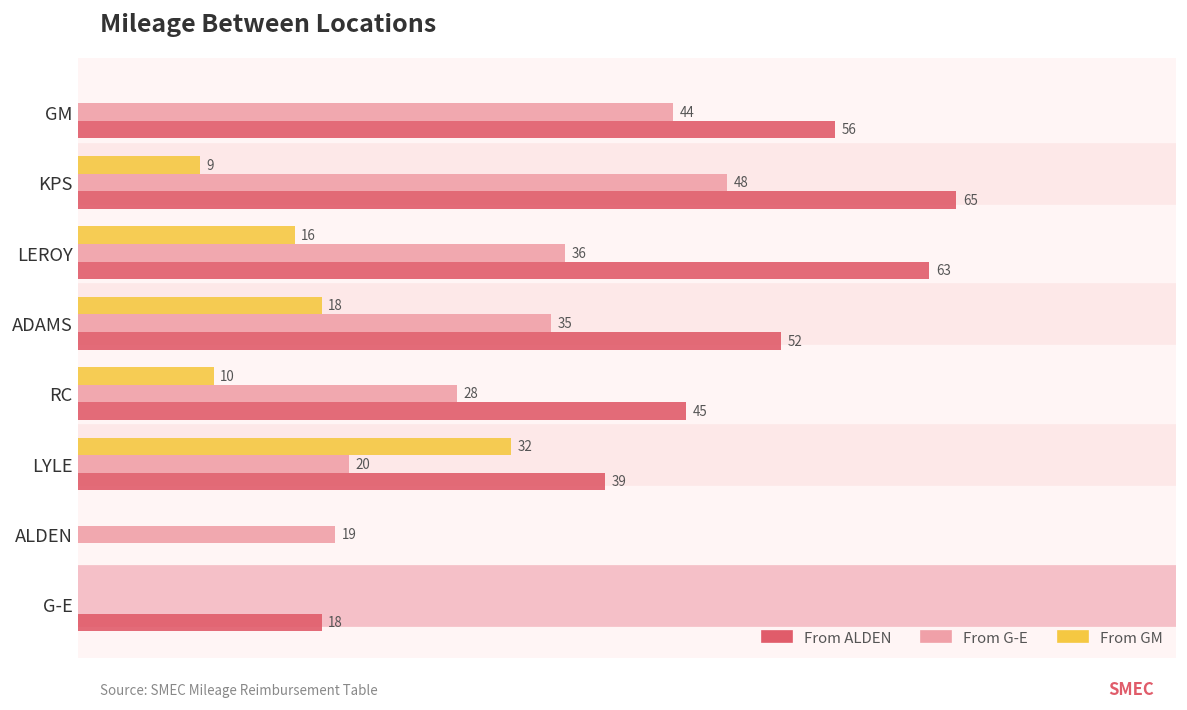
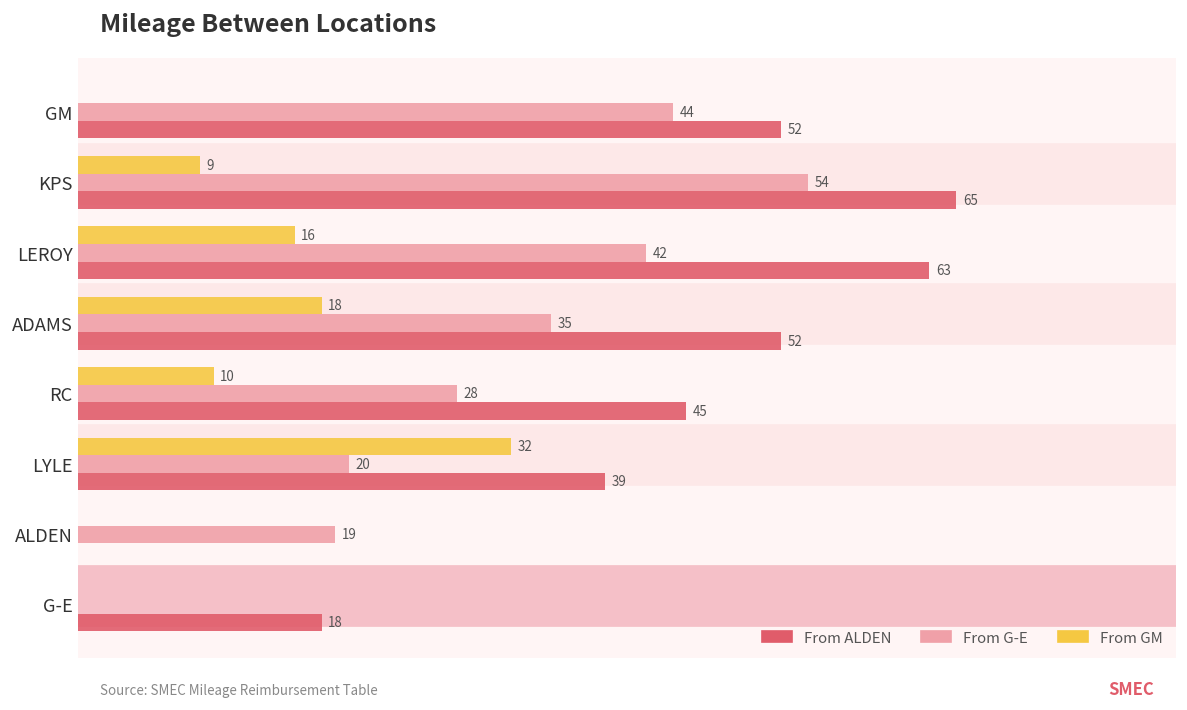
  {
    "From ALDEN": {
-     "GM": 56,
+     "GM": 52,
      "KPS": 65,
      "LEROY": 63,
      "ADAMS": 52,
      "RC": 45,
      "LYLE": 39,
      "G-E": 18
    },
    "From G-E": {
      "GM": 44,
-     "KPS": 48,
-     "LEROY": 36,
+     "KPS": 54,
+     "LEROY": 42,
      "ADAMS": 35,
      "RC": 28,
      "LYLE": 20,
      "ALDEN": 19
    },
    "From GM": {
      "KPS": 9,
      "LEROY": 16,
      "ADAMS": 18,
      "RC": 10,
      "LYLE": 32
    }
  }
